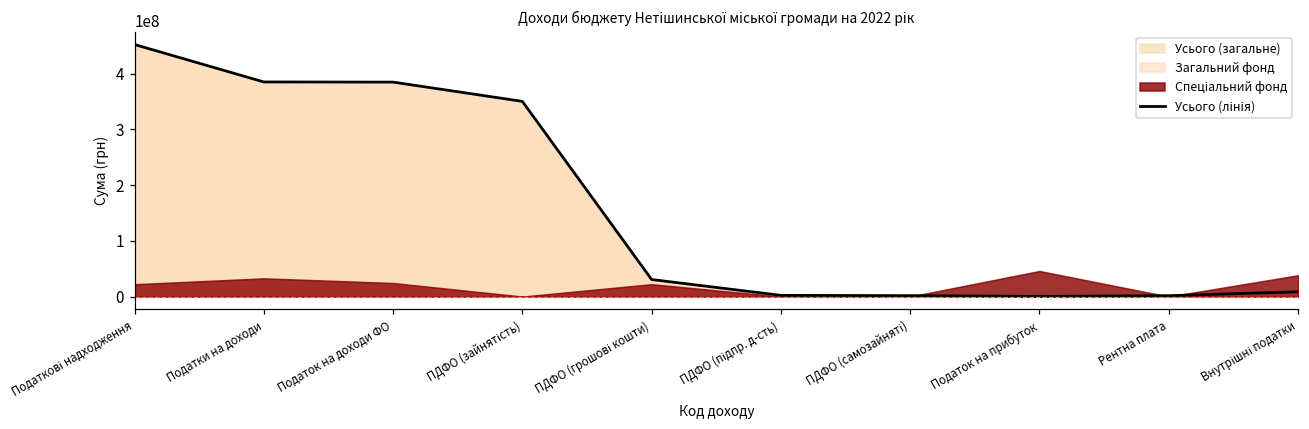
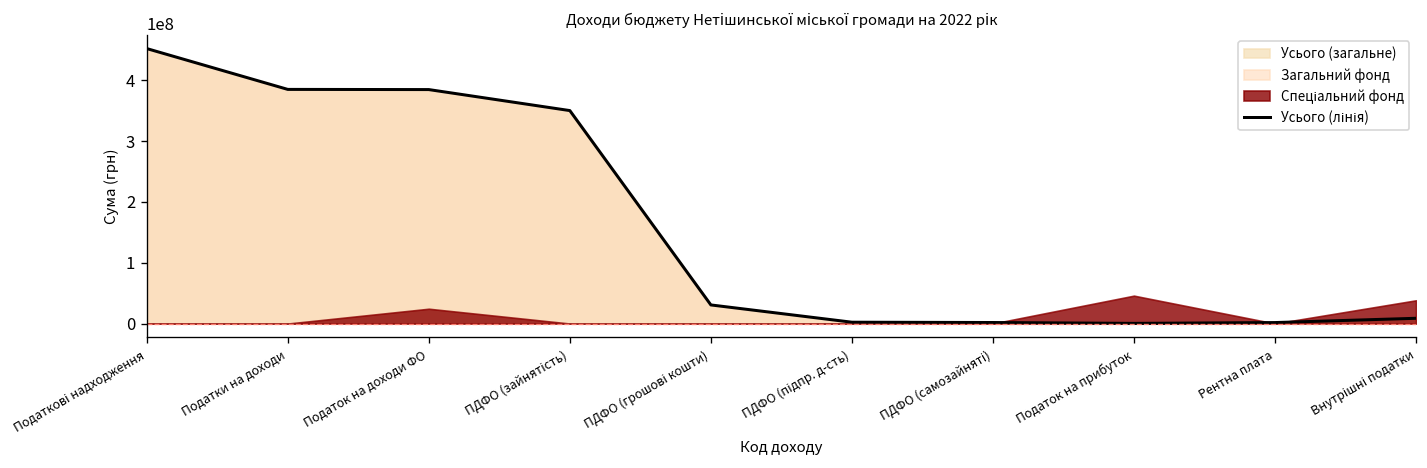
  {
    "Спеціальний фонд": {
-     "Податкові надходження": 20000000,
-     "Податки на доходи": 30000000,
+     "Податкові надходження": 0,
+     "Податки на доходи": 0,
      "Податок на доходи ФО": 20000000,
      "ПДФО (зайнятість)": 0,
-     "ПДФО (грошові кошти)": 20000000,
+     "ПДФО (грошові кошти)": 0,
      "Податок на прибуток": 50000000,
      "Внутрішні податки": 40000000
    }
  }
